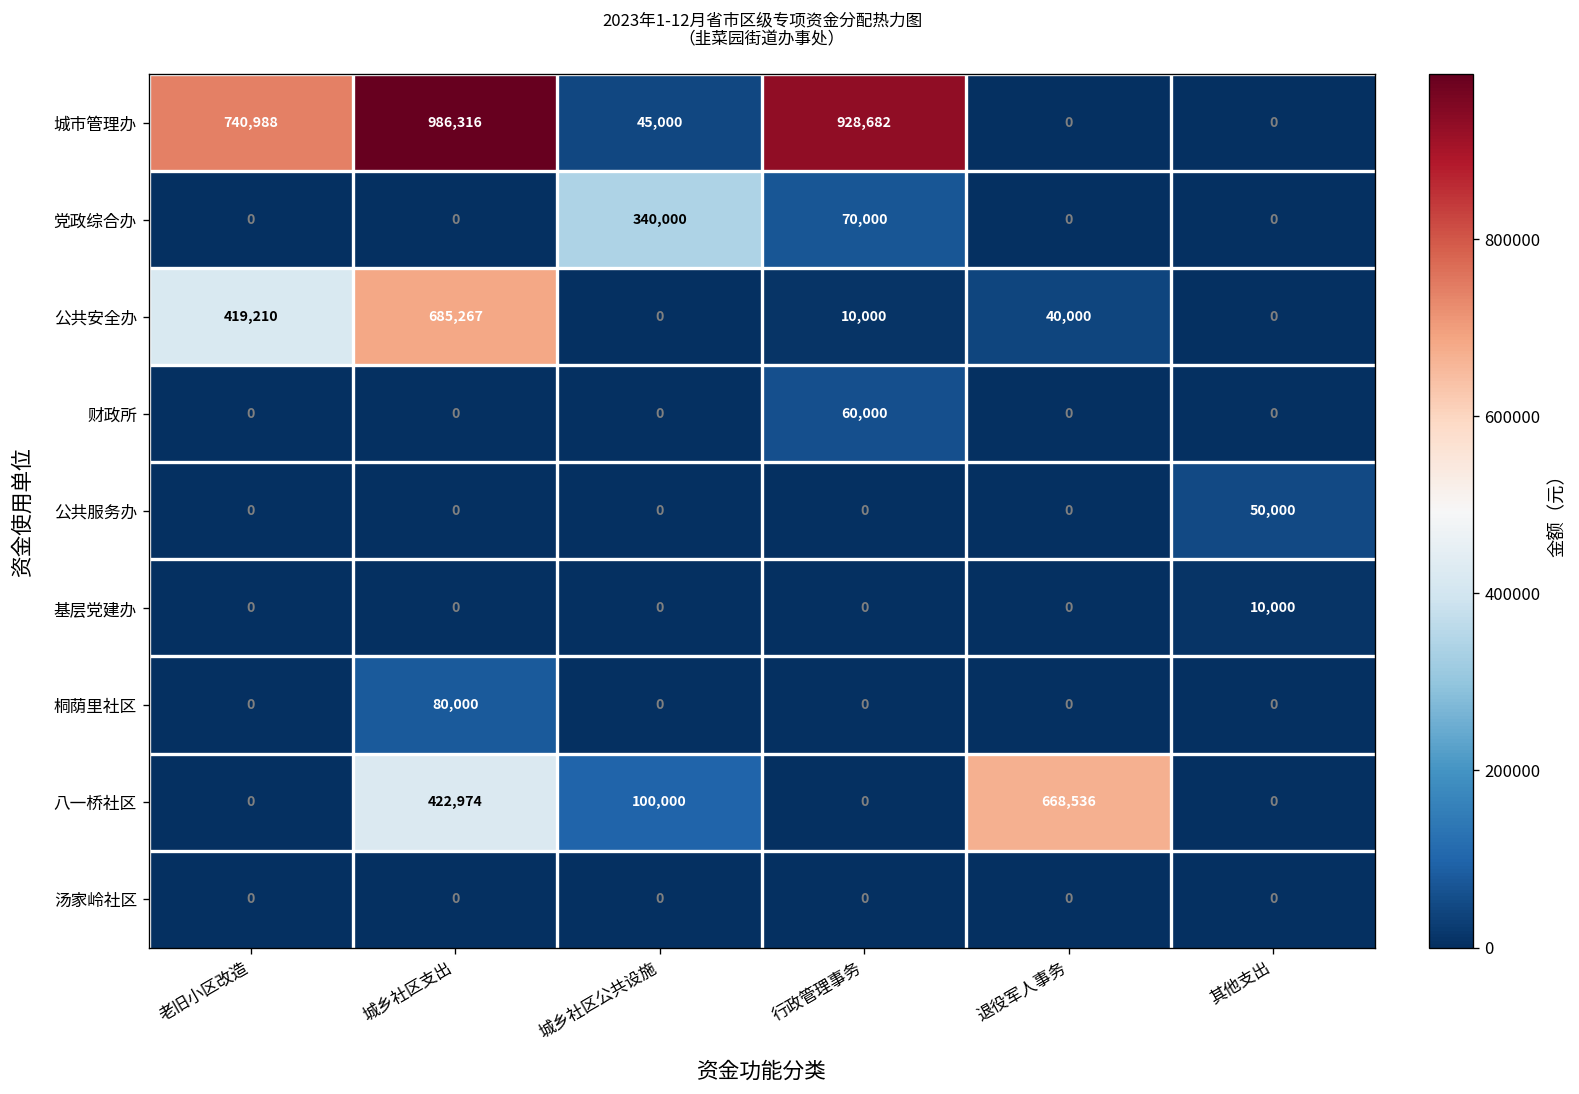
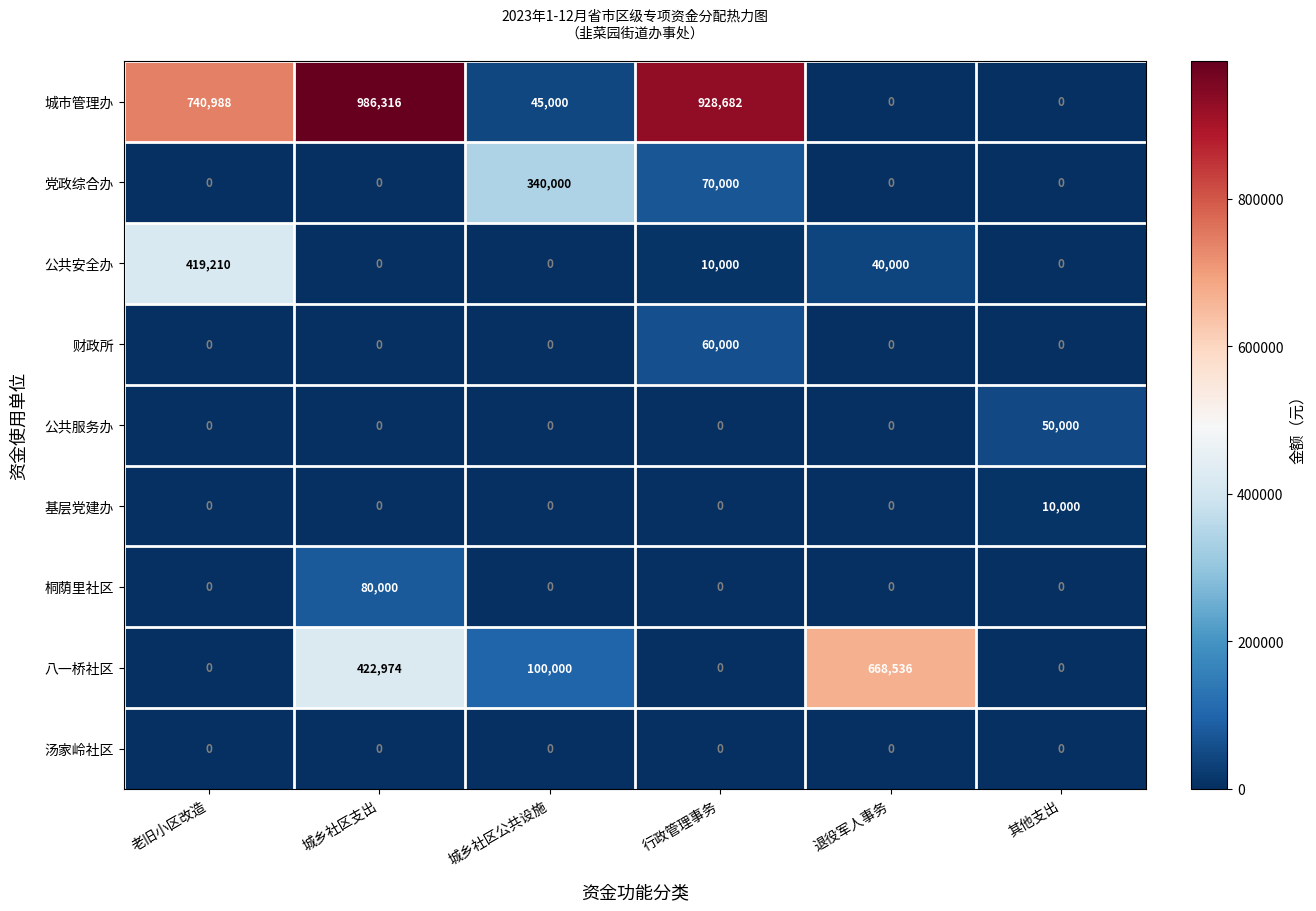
  {
    "城市管理办": {
      "老旧小区改造": "740,988",
      "城乡社区支出": "986,316",
      "城乡社区公共设施": "45,000",
      "行政管理事务": "928,682",
      "退役军人事务": "0",
      "其他支出": "0"
    },
    "党政综合办": {
      "老旧小区改造": "0",
      "城乡社区支出": "0",
      "城乡社区公共设施": "340,000",
      "行政管理事务": "70,000",
      "退役军人事务": "0",
      "其他支出": "0"
    },
    "公共安全办": {
      "老旧小区改造": "419,210",
-     "城乡社区支出": "685,267",
+     "城乡社区支出": "0",
      "城乡社区公共设施": "0",
      "行政管理事务": "10,000",
      "退役军人事务": "40,000",
      "其他支出": "0"
    },
    "财政所": {
      "老旧小区改造": "0",
      "城乡社区支出": "0",
      "城乡社区公共设施": "0",
      "行政管理事务": "60,000",
      "退役军人事务": "0",
      "其他支出": "0"
    },
    "公共服务办": {
      "老旧小区改造": "0",
      "城乡社区支出": "0",
      "城乡社区公共设施": "0",
      "行政管理事务": "0",
      "退役军人事务": "0",
      "其他支出": "50,000"
    },
    "基层党建办": {
      "老旧小区改造": "0",
      "城乡社区支出": "0",
      "城乡社区公共设施": "0",
      "行政管理事务": "0",
      "退役军人事务": "0",
      "其他支出": "10,000"
    },
    "桐荫里社区": {
      "老旧小区改造": "0",
      "城乡社区支出": "80,000",
      "城乡社区公共设施": "0",
      "行政管理事务": "0",
      "退役军人事务": "0",
      "其他支出": "0"
    },
    "八一桥社区": {
      "老旧小区改造": "0",
      "城乡社区支出": "422,974",
      "城乡社区公共设施": "100,000",
      "行政管理事务": "0",
      "退役军人事务": "668,536",
      "其他支出": "0"
    },
    "汤家岭社区": {
      "老旧小区改造": "0",
      "城乡社区支出": "0",
      "城乡社区公共设施": "0",
      "行政管理事务": "0",
      "退役军人事务": "0",
      "其他支出": "0"
    }
  }
